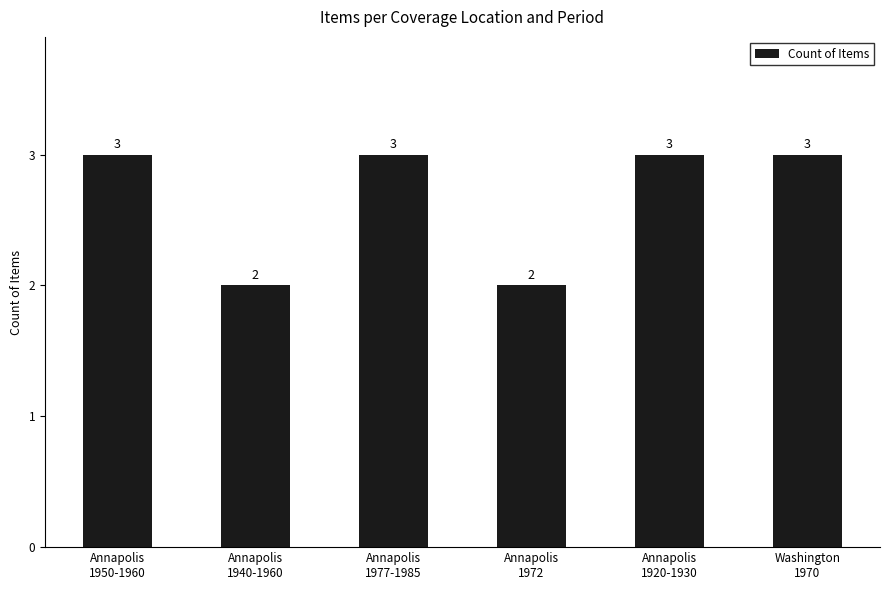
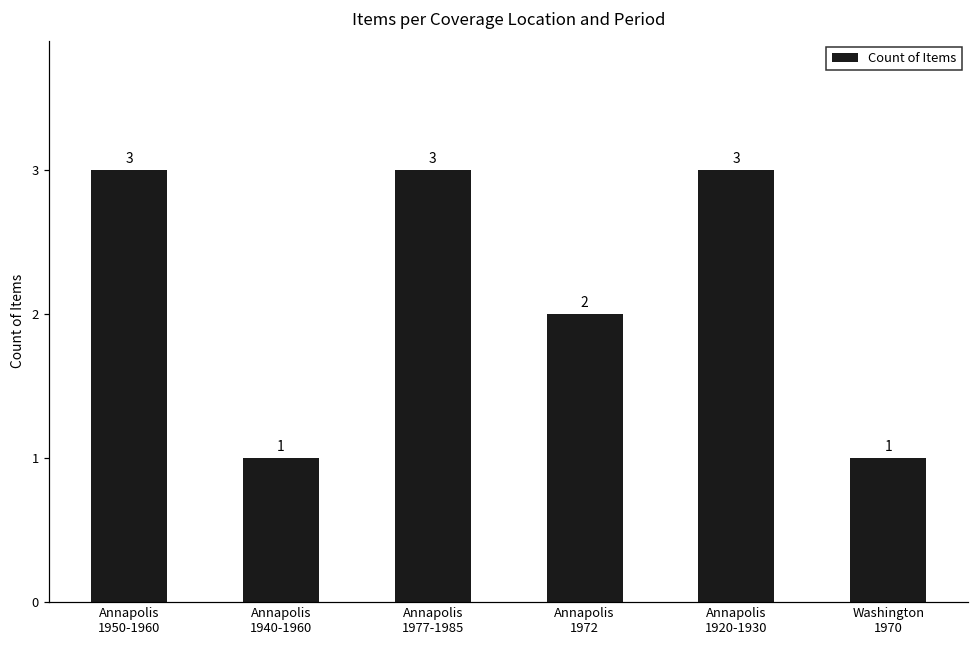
  {
    "Annapolis 1950-1960": 3,
-   "Annapolis 1940-1960": 2,
+   "Annapolis 1940-1960": 1,
    "Annapolis 1977-1985": 3,
    "Annapolis 1972": 2,
    "Annapolis 1920-1930": 3,
-   "Washington 1970": 3
+   "Washington 1970": 1
  }
